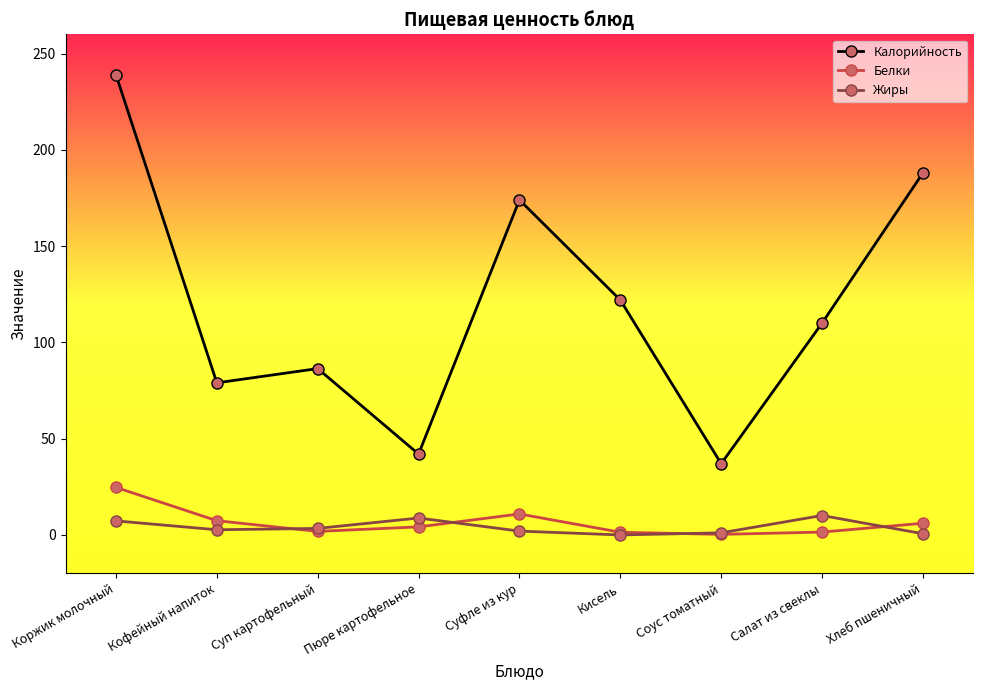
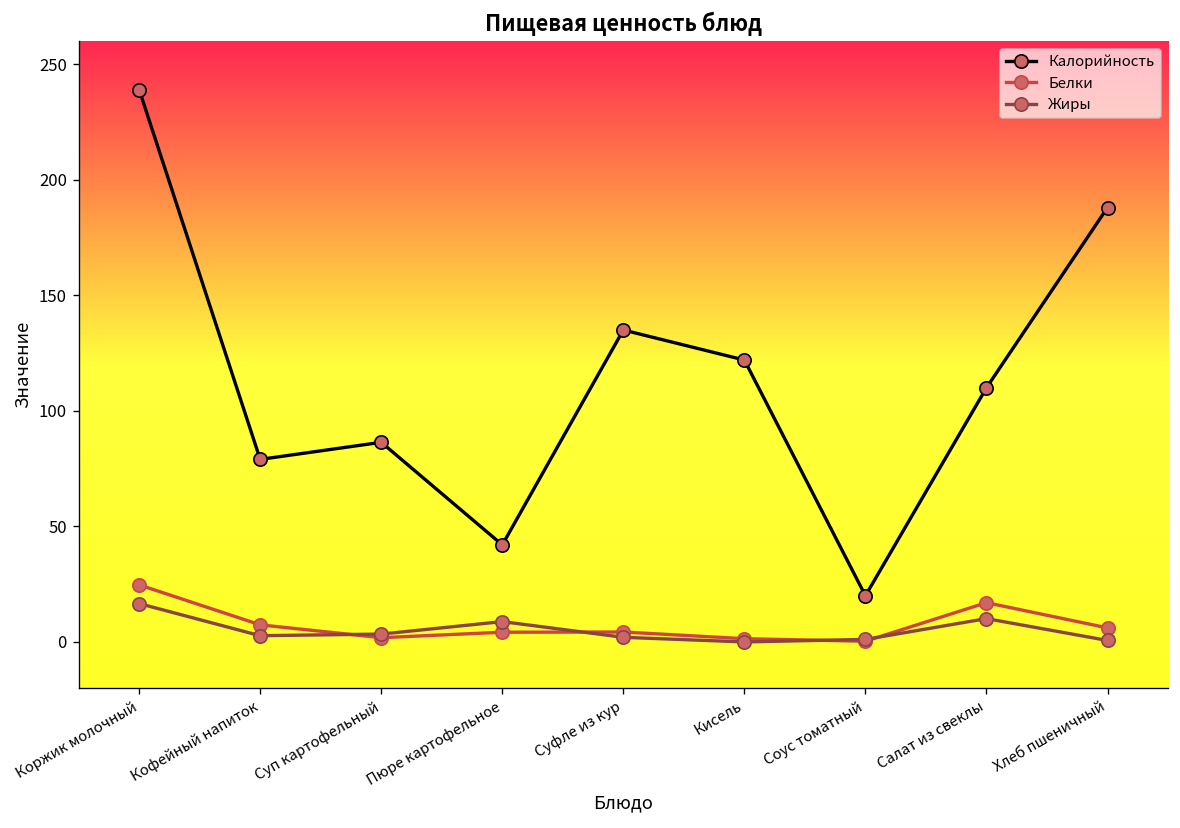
  {
    "Калорийность": {
      "Коржик молочный": 239,
      "Кофейный напиток": 79,
      "Суп картофельный": 86,
      "Пюре картофельное": 42,
-     "Суфле из кур": 174,
+     "Суфле из кур": 135,
      "Кисель": 122,
-     "Соус томатный": 37,
+     "Соус томатный": 20,
      "Салат из свеклы": 110,
      "Хлеб пшеничный": 188
    },
    "Белки": {
      "Коржик молочный": 25,
      "Кофейный напиток": 7,
      "Суп картофельный": 2,
      "Пюре картофельное": 4,
-     "Суфле из кур": 11,
+     "Суфле из кур": 4,
      "Кисель": 1,
-     "Салат из свеклы": 2,
+     "Салат из свеклы": 17,
      "Хлеб пшеничный": 6
    },
    "Жиры": {
-     "Коржик молочный": 7,
+     "Коржик молочный": 17,
      "Кофейный напиток": 3,
      "Суп картофельный": 3,
      "Пюре картофельное": 9,
      "Суфле из кур": 2,
      "Кисель": 0,
      "Салат из свеклы": 10,
      "Хлеб пшеничный": 1
    }
  }
